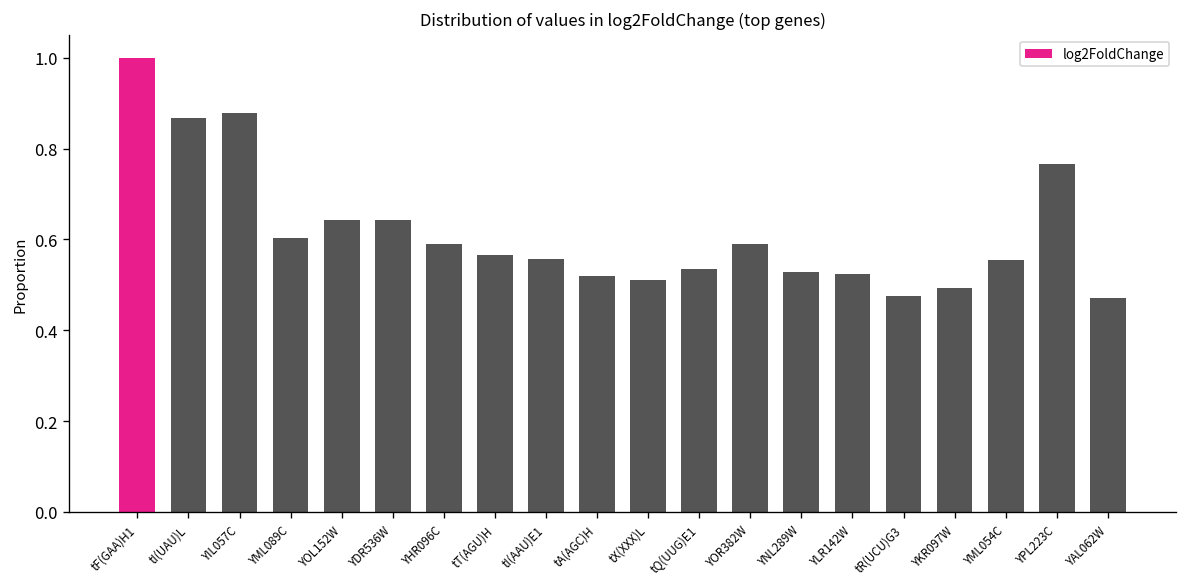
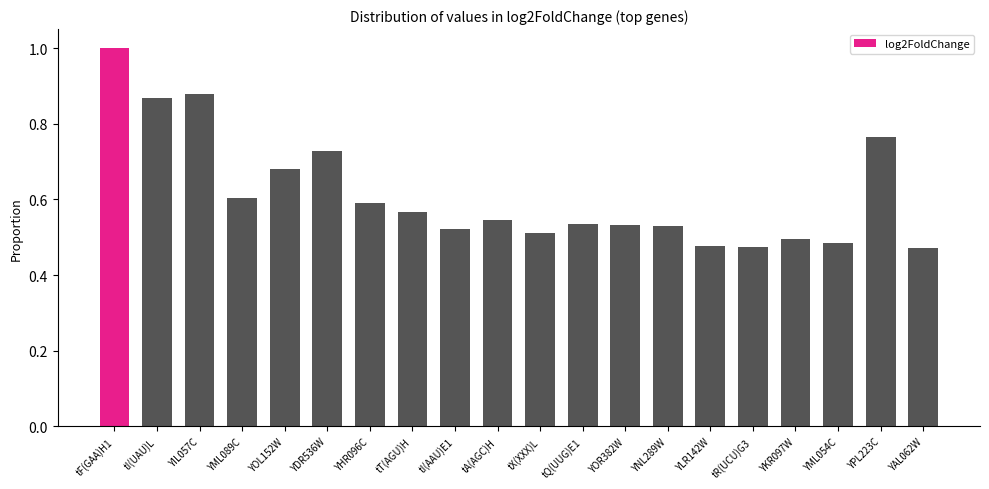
  {
    "tF(GAA)H1": 1.00,
    "tI(UAU)L": 0.87,
    "YIL057C": 0.88,
    "YML089C": 0.60,
-   "YOL152W": 0.64,
-   "YDR536W": 0.64,
+   "YOL152W": 0.68,
+   "YDR536W": 0.73,
    "YHR096C": 0.59,
    "tT(AGU)H": 0.57,
-   "tI(AAU)E1": 0.56,
-   "tA(AGC)H": 0.52,
+   "tI(AAU)E1": 0.52,
+   "tA(AGC)H": 0.55,
    "tX(XXX)L": 0.51,
    "tQ(UUG)E1": 0.53,
-   "YOR382W": 0.59,
+   "YOR382W": 0.53,
    "YNL289W": 0.53,
-   "YLR142W": 0.52,
+   "YLR142W": 0.48,
    "tR(UCU)G3": 0.48,
    "YKR097W": 0.49,
-   "YML054C": 0.55,
+   "YML054C": 0.49,
    "YPL223C": 0.77,
    "YAL062W": 0.47
  }
